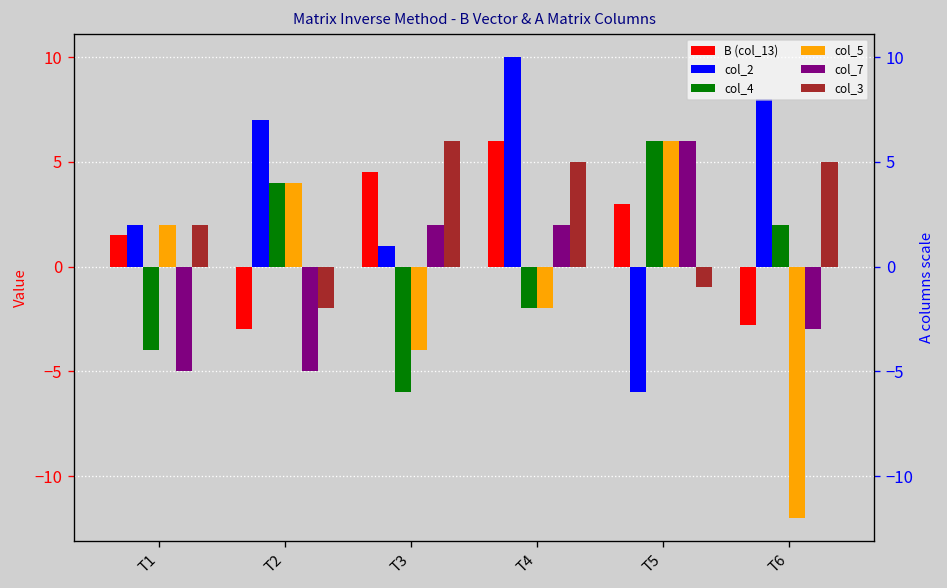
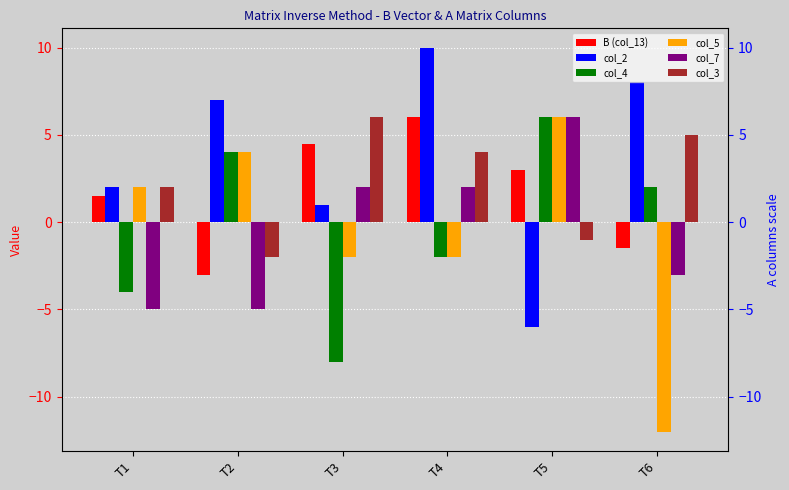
  {
    "B (col_13)": {
      "T1": 1.5,
      "T2": -3.0,
      "T3": 4.5,
      "T4": 6.0,
      "T5": 3.0,
-     "T6": -2.8
+     "T6": -1.5
    },
    "col_2": {
      "T1": 2.0,
      "T2": 7.0,
      "T3": 1.0,
      "T4": 10.0,
      "T5": -6.0,
      "T6": 8.0
    },
    "col_4": {
      "T1": -4,
      "T2": 4,
-     "T3": -6,
+     "T3": -8,
      "T4": -2,
      "T5": 6,
      "T6": 2
    },
    "col_5": {
      "T1": 2,
      "T2": 4,
-     "T3": -4,
+     "T3": -2,
      "T4": -2,
      "T5": 6,
      "T6": -12
    },
    "col_7": {
      "T1": -5.0,
      "T2": -5.0,
      "T3": 2.0,
      "T4": 2.0,
      "T5": 6.0,
      "T6": -3.0
    },
    "col_3": {
      "T1": 2,
      "T2": -2,
      "T3": 6,
-     "T4": 5,
+     "T4": 4,
      "T5": -1,
      "T6": 5
    }
  }
